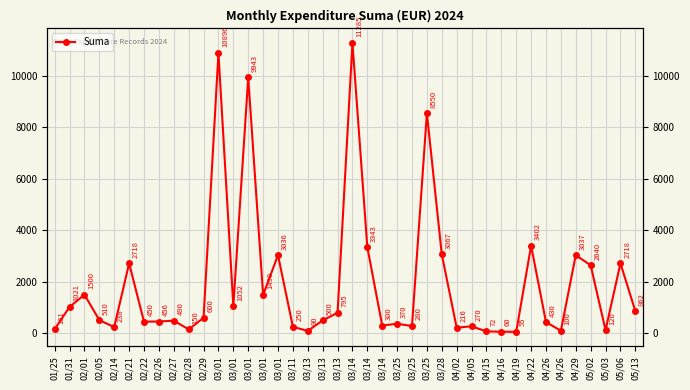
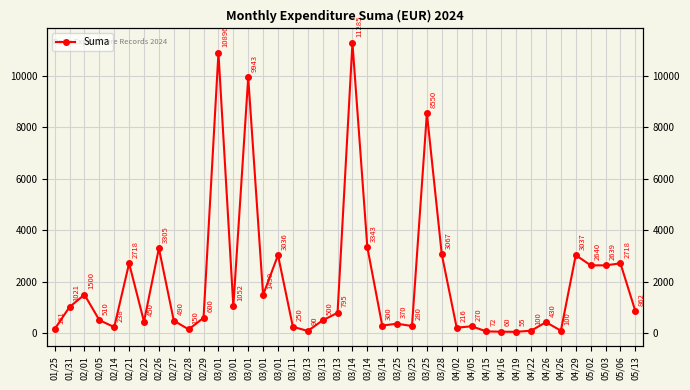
  {
    "01/25": 161,
    "01/31": 1021,
    "02/01": 1500,
    "02/05": 510,
    "02/14": 238,
    "02/21": 2718,
    "02/22": 450,
-   "02/26": 456,
+   "02/26": 3305,
    "02/27": 490,
    "02/28": 150,
    "02/29": 600,
    "03/11": 250,
    "03/28": 3067,
    "04/02": 216,
    "04/05": 270,
    "04/15": 72,
    "04/16": 60,
    "04/19": 55,
-   "04/22": 3402,
+   "04/22": 100,
    "04/29": 3037,
    "05/02": 2640,
-   "05/03": 120,
+   "05/03": 2639,
    "05/06": 2718,
    "05/13": 862
  }
